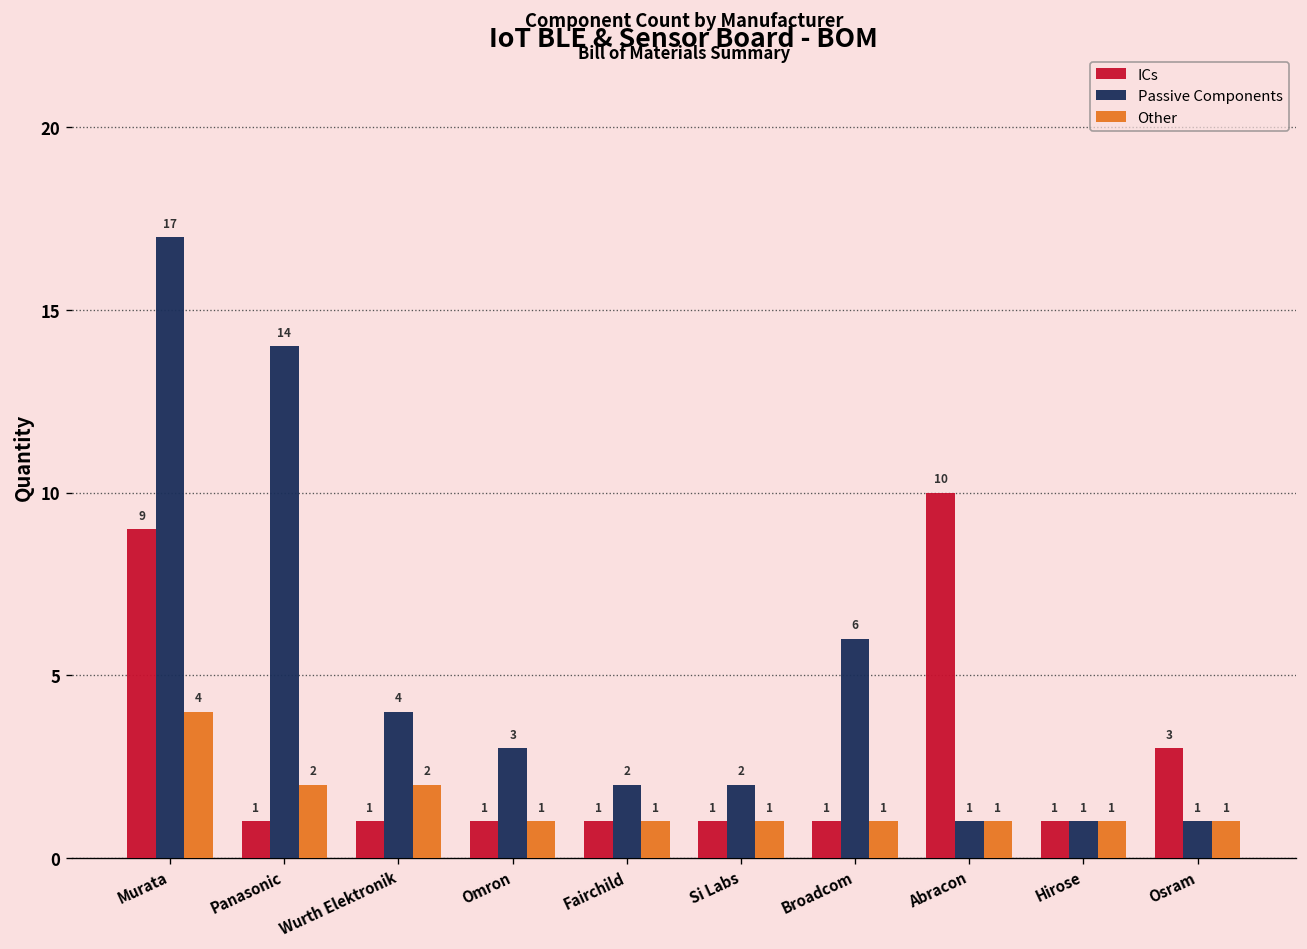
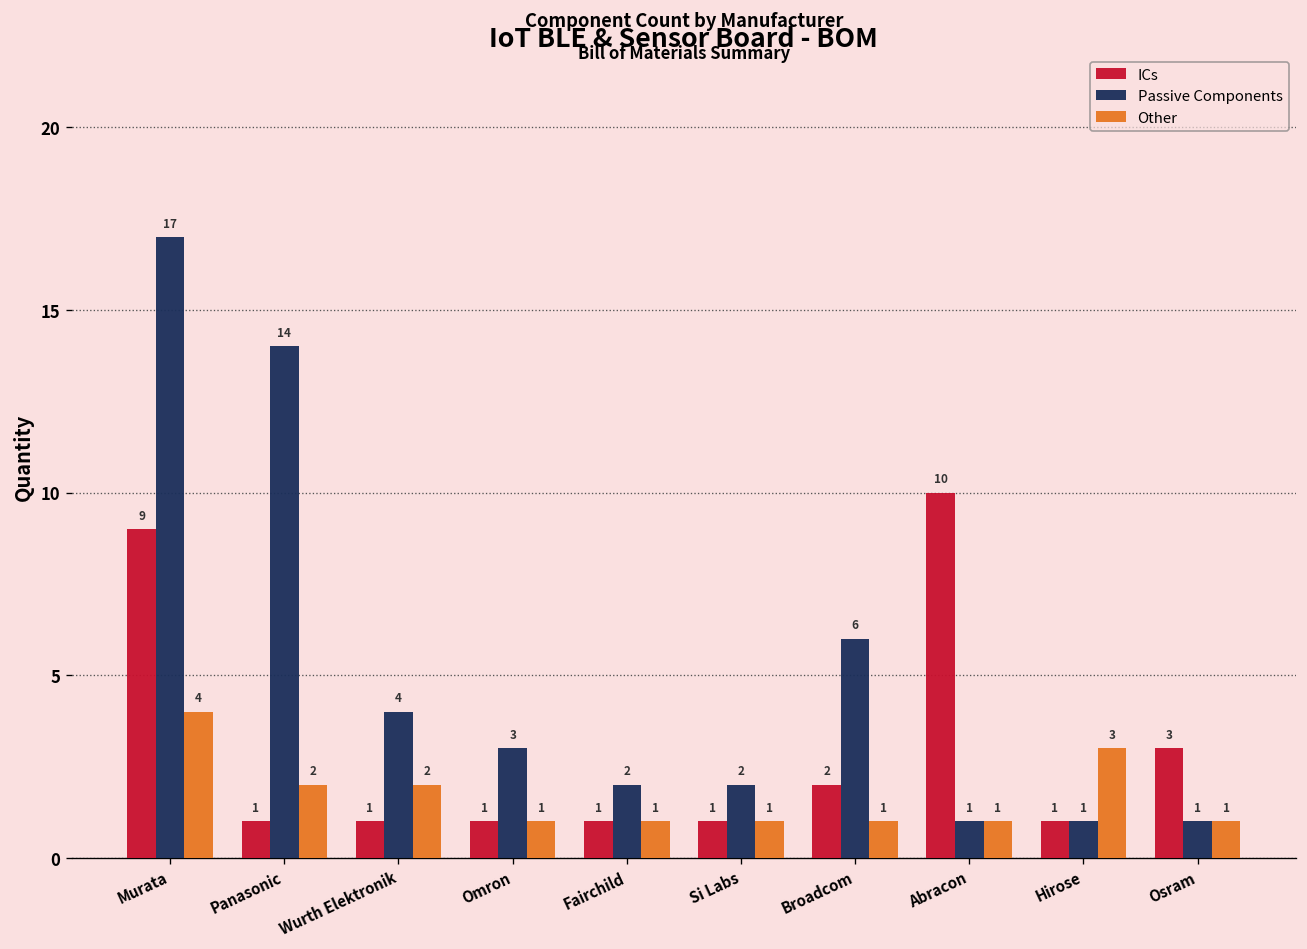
  {
    "ICs": {
      "Murata": 9,
      "Panasonic": 1,
      "Wurth Elektronik": 1,
      "Omron": 1,
      "Fairchild": 1,
      "Si Labs": 1,
-     "Broadcom": 1,
+     "Broadcom": 2,
      "Abracon": 10,
      "Hirose": 1,
      "Osram": 3
    },
    "Passive Components": {
      "Murata": 17,
      "Panasonic": 14,
      "Wurth Elektronik": 4,
      "Omron": 3,
      "Fairchild": 2,
      "Si Labs": 2,
      "Broadcom": 6,
      "Abracon": 1,
      "Hirose": 1,
      "Osram": 1
    },
    "Other": {
      "Murata": 4,
      "Panasonic": 2,
      "Wurth Elektronik": 2,
      "Omron": 1,
      "Fairchild": 1,
      "Si Labs": 1,
      "Broadcom": 1,
      "Abracon": 1,
-     "Hirose": 1,
+     "Hirose": 3,
      "Osram": 1
    }
  }
